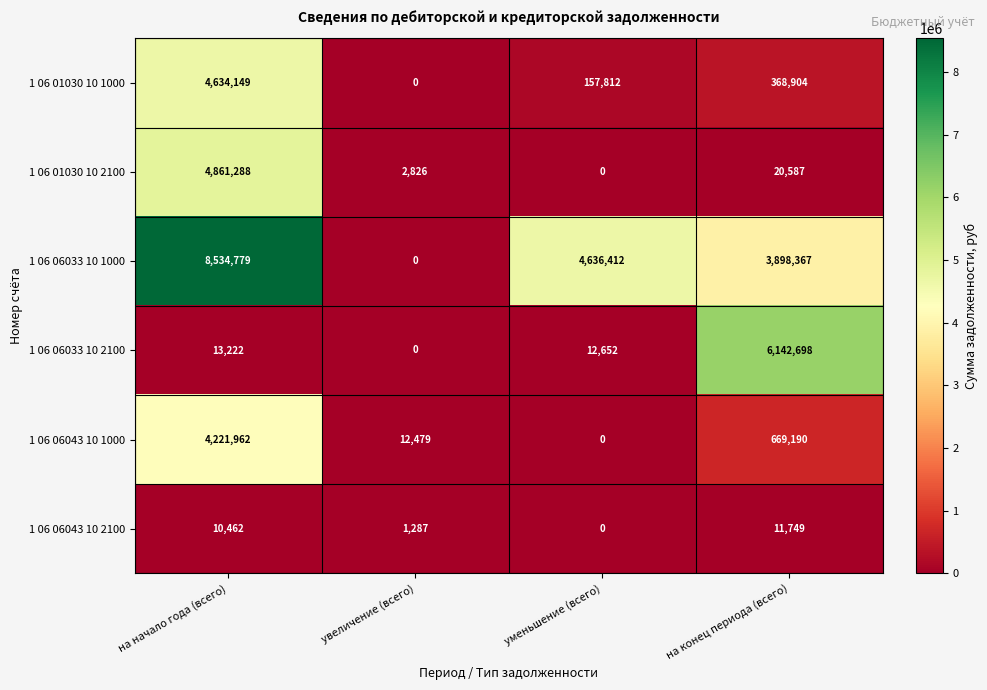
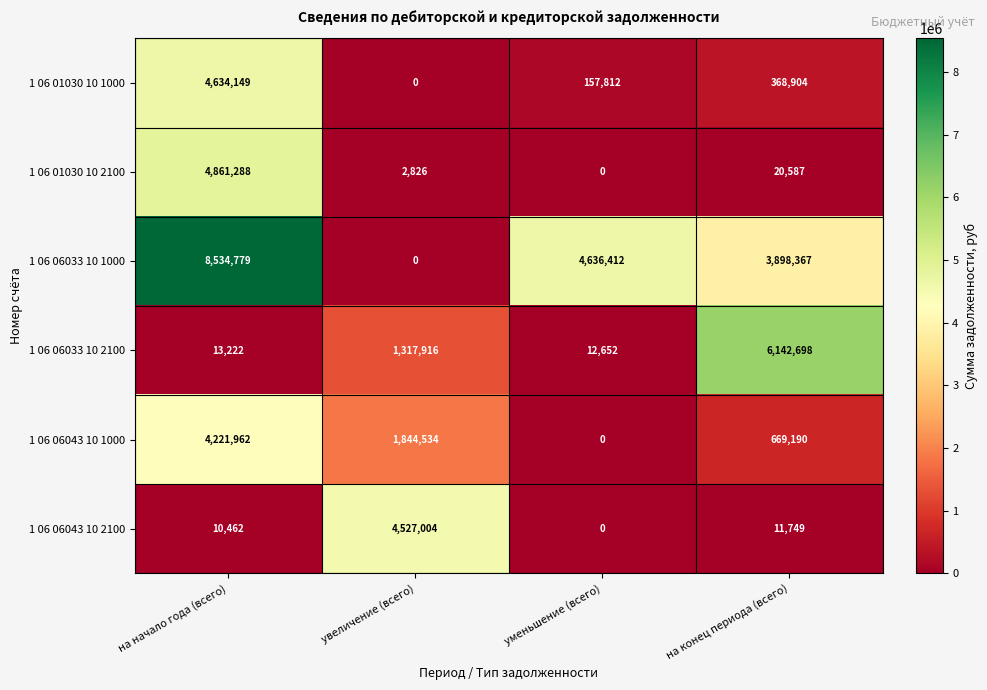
  {
    "1 06 01030 10 1000": {
      "на начало года (всего)": "4,634,149",
      "увеличение (всего)": "0",
      "уменьшение (всего)": "157,812",
      "на конец периода (всего)": "368,904"
    },
    "1 06 01030 10 2100": {
      "на начало года (всего)": "4,861,288",
      "увеличение (всего)": "2,826",
      "уменьшение (всего)": "0",
      "на конец периода (всего)": "20,587"
    },
    "1 06 06033 10 1000": {
      "на начало года (всего)": "8,534,779",
      "увеличение (всего)": "0",
      "уменьшение (всего)": "4,636,412",
      "на конец периода (всего)": "3,898,367"
    },
    "1 06 06033 10 2100": {
      "на начало года (всего)": "13,222",
-     "увеличение (всего)": "0",
+     "увеличение (всего)": "1,317,916",
      "уменьшение (всего)": "12,652",
      "на конец периода (всего)": "6,142,698"
    },
    "1 06 06043 10 1000": {
      "на начало года (всего)": "4,221,962",
-     "увеличение (всего)": "12,479",
+     "увеличение (всего)": "1,844,534",
      "уменьшение (всего)": "0",
      "на конец периода (всего)": "669,190"
    },
    "1 06 06043 10 2100": {
      "на начало года (всего)": "10,462",
-     "увеличение (всего)": "1,287",
+     "увеличение (всего)": "4,527,004",
      "уменьшение (всего)": "0",
      "на конец периода (всего)": "11,749"
    }
  }
